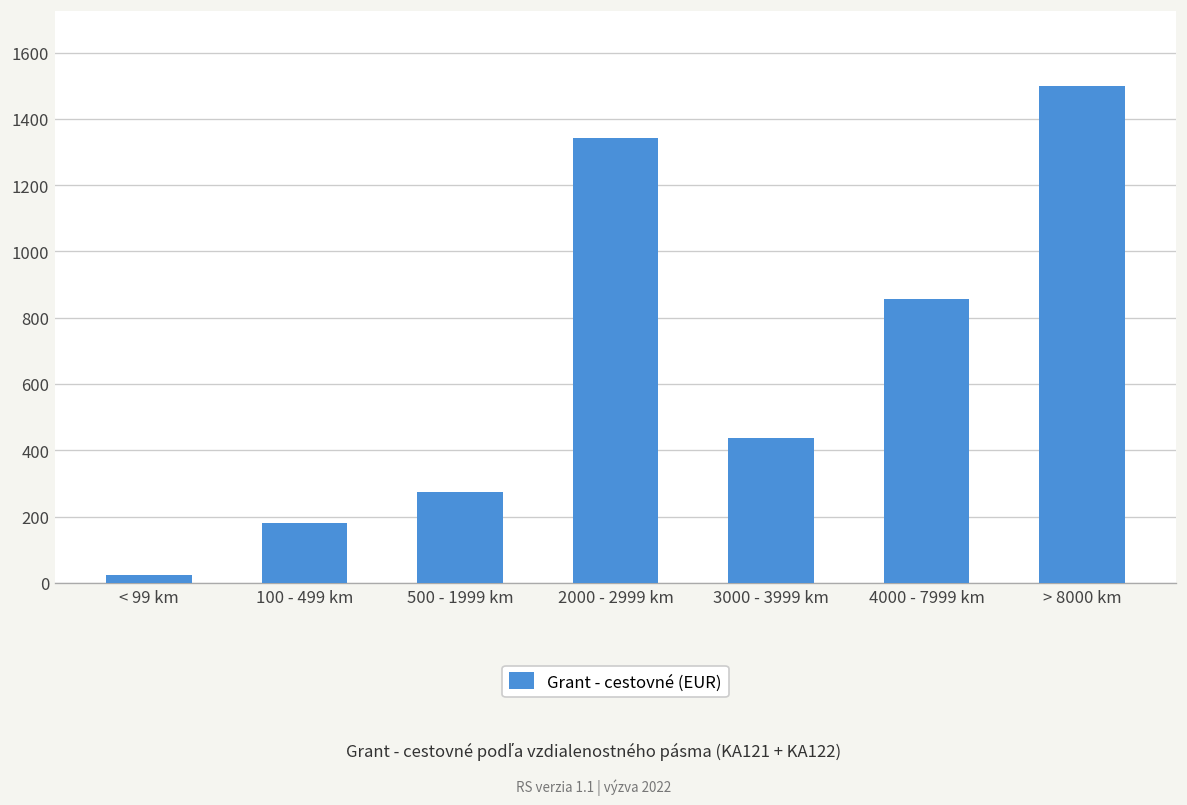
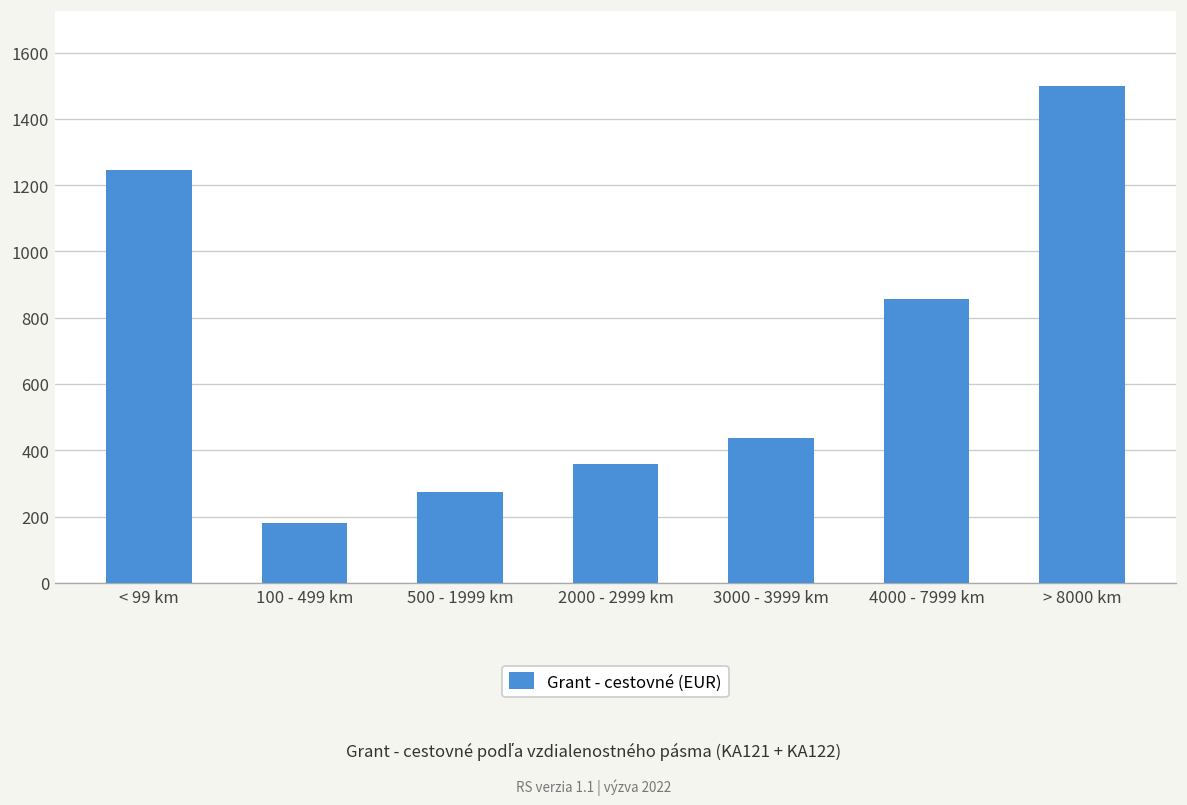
  {
-   "< 99 km": 20,
+   "< 99 km": 1250,
    "100 - 499 km": 180,
    "500 - 1999 km": 280,
-   "2000 - 2999 km": 1340,
+   "2000 - 2999 km": 360,
    "3000 - 3999 km": 440,
    "4000 - 7999 km": 860,
    "> 8000 km": 1500
  }
